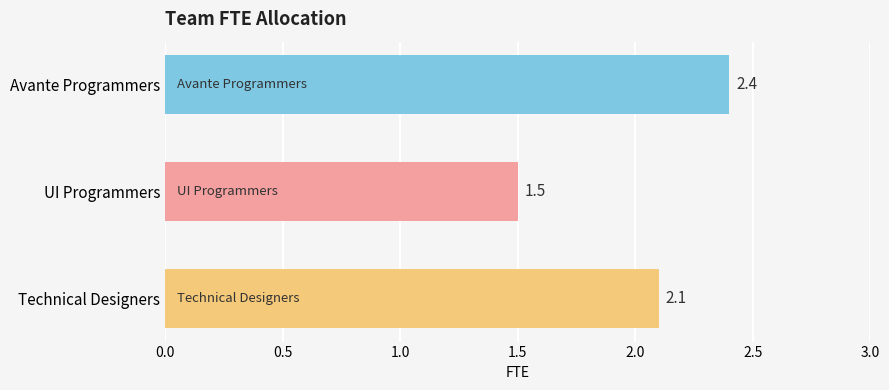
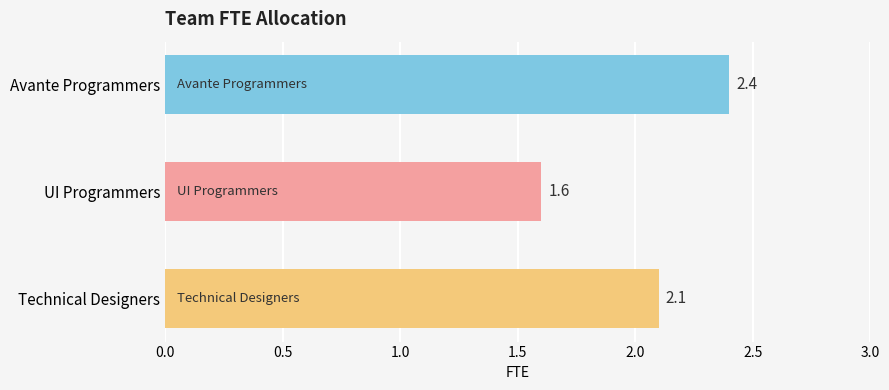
  {
    "Avante Programmers": 2.4,
-   "UI Programmers": 1.5,
+   "UI Programmers": 1.6,
    "Technical Designers": 2.1
  }
